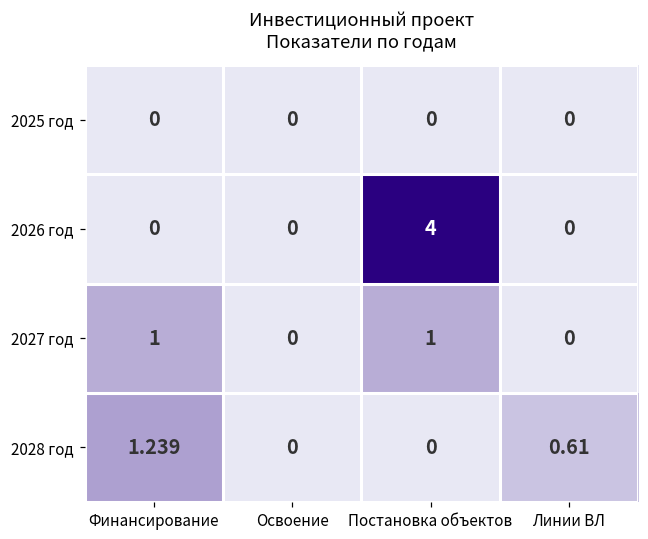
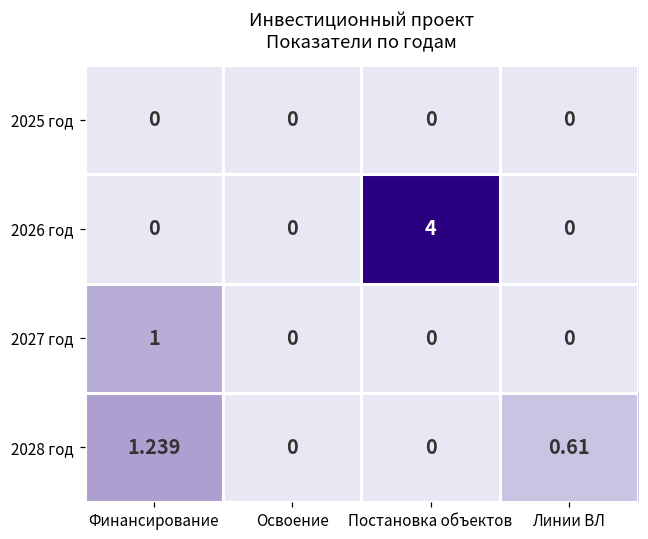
  {
    "2025 год": {
      "Финансирование": 0,
      "Освоение": 0,
      "Постановка объектов": 0,
      "Линии ВЛ": 0
    },
    "2026 год": {
      "Финансирование": 0,
      "Освоение": 0,
      "Постановка объектов": 4,
      "Линии ВЛ": 0
    },
    "2027 год": {
      "Финансирование": 1,
      "Освоение": 0,
-     "Постановка объектов": 1,
+     "Постановка объектов": 0,
      "Линии ВЛ": 0
    },
    "2028 год": {
      "Финансирование": 1.239,
      "Освоение": 0,
      "Постановка объектов": 0,
      "Линии ВЛ": 0.61
    }
  }
